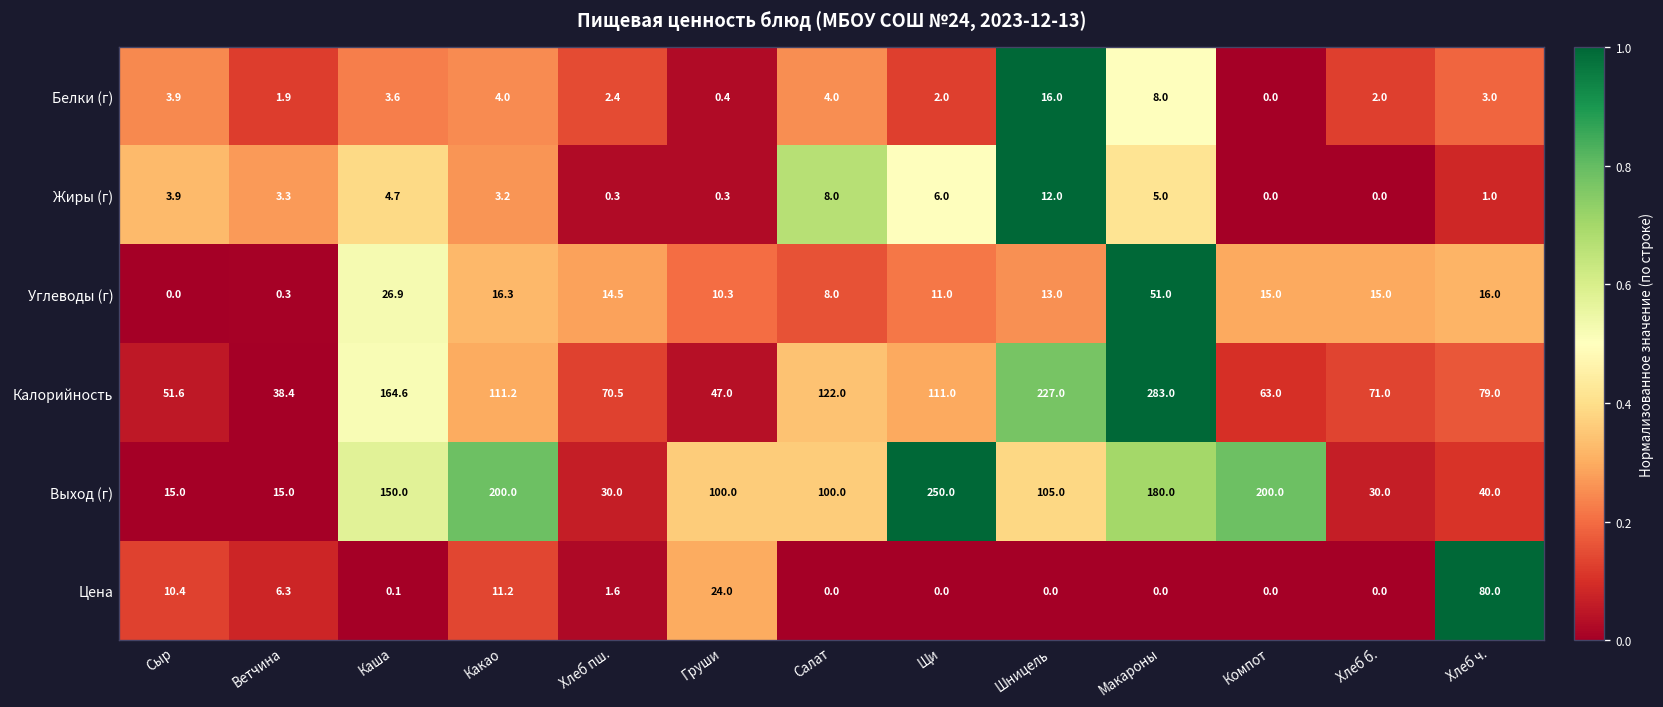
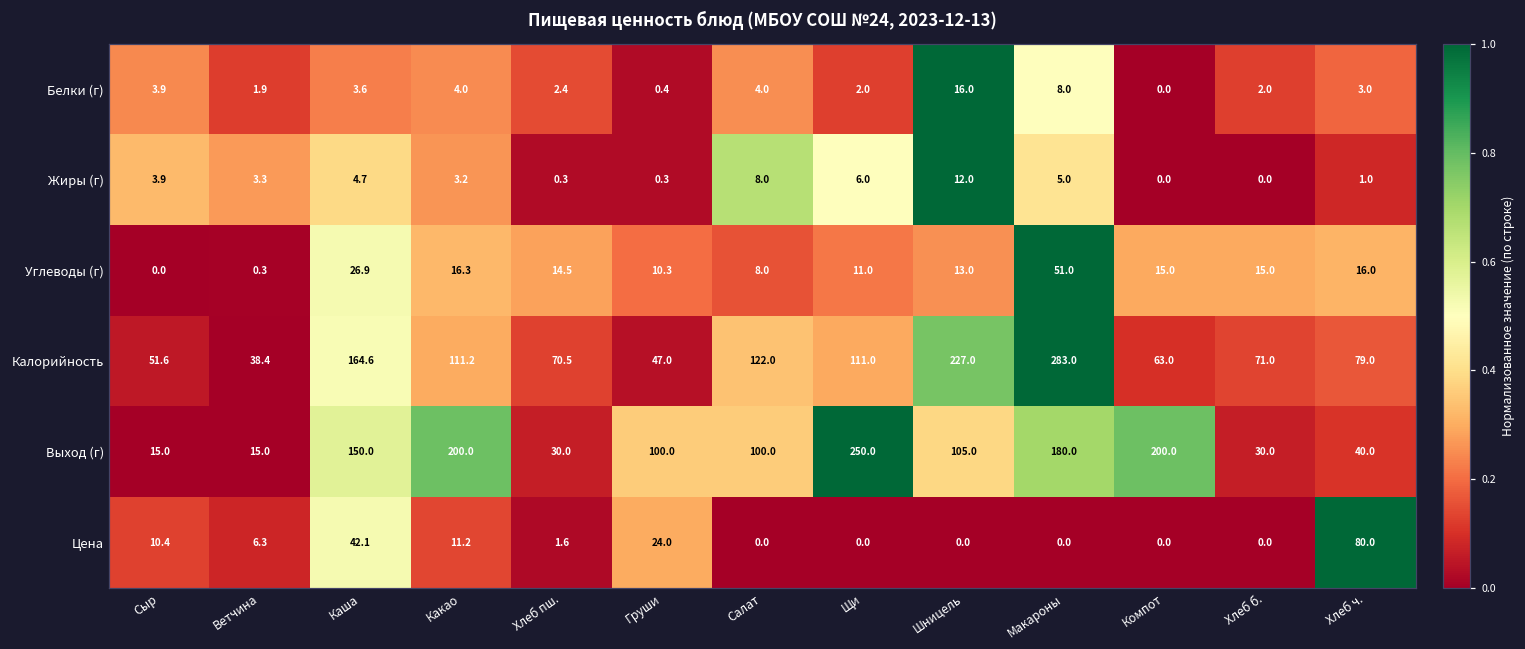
  {
    "Белки (г)": {
      "Сыр": 3.9,
      "Ветчина": 1.9,
      "Каша": 3.6,
      "Какао": 4.0,
      "Хлеб пш.": 2.4,
      "Груши": 0.4,
      "Салат": 4.0,
      "Щи": 2.0,
      "Шницель": 16.0,
      "Макароны": 8.0,
      "Компот": 0.0,
      "Хлеб б.": 2.0,
      "Хлеб ч.": 3.0
    },
    "Жиры (г)": {
      "Сыр": 3.9,
      "Ветчина": 3.3,
      "Каша": 4.7,
      "Какао": 3.2,
      "Хлеб пш.": 0.3,
      "Груши": 0.3,
      "Салат": 8.0,
      "Щи": 6.0,
      "Шницель": 12.0,
      "Макароны": 5.0,
      "Компот": 0.0,
      "Хлеб б.": 0.0,
      "Хлеб ч.": 1.0
    },
    "Углеводы (г)": {
      "Сыр": 0.0,
      "Ветчина": 0.3,
      "Каша": 26.9,
      "Какао": 16.3,
      "Хлеб пш.": 14.5,
      "Груши": 10.3,
      "Салат": 8.0,
      "Щи": 11.0,
      "Шницель": 13.0,
      "Макароны": 51.0,
      "Компот": 15.0,
      "Хлеб б.": 15.0,
      "Хлеб ч.": 16.0
    },
    "Калорийность": {
      "Сыр": 51.6,
      "Ветчина": 38.4,
      "Каша": 164.6,
      "Какао": 111.2,
      "Хлеб пш.": 70.5,
      "Груши": 47.0,
      "Салат": 122.0,
      "Щи": 111.0,
      "Шницель": 227.0,
      "Макароны": 283.0,
      "Компот": 63.0,
      "Хлеб б.": 71.0,
      "Хлеб ч.": 79.0
    },
    "Выход (г)": {
      "Сыр": 15.0,
      "Ветчина": 15.0,
      "Каша": 150.0,
      "Какао": 200.0,
      "Хлеб пш.": 30.0,
      "Груши": 100.0,
      "Салат": 100.0,
      "Щи": 250.0,
      "Шницель": 105.0,
      "Макароны": 180.0,
      "Компот": 200.0,
      "Хлеб б.": 30.0,
      "Хлеб ч.": 40.0
    },
    "Цена": {
      "Сыр": 10.4,
      "Ветчина": 6.3,
-     "Каша": 0.1,
+     "Каша": 42.1,
      "Какао": 11.2,
      "Хлеб пш.": 1.6,
      "Груши": 24.0,
      "Салат": 0.0,
      "Щи": 0.0,
      "Шницель": 0.0,
      "Макароны": 0.0,
      "Компот": 0.0,
      "Хлеб б.": 0.0,
      "Хлеб ч.": 80.0
    }
  }
